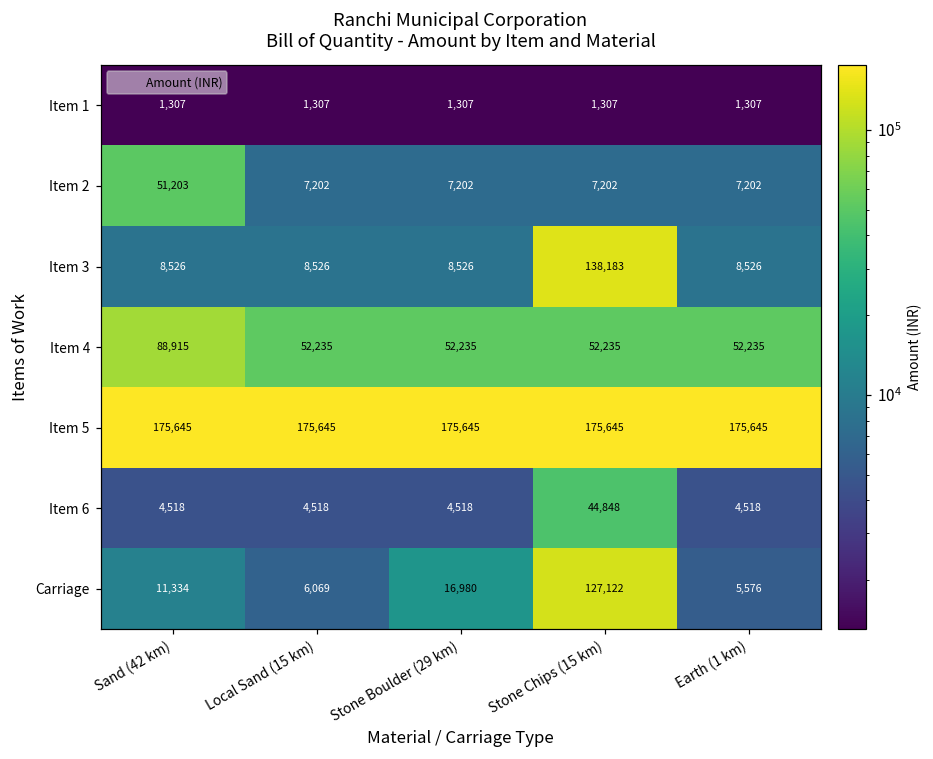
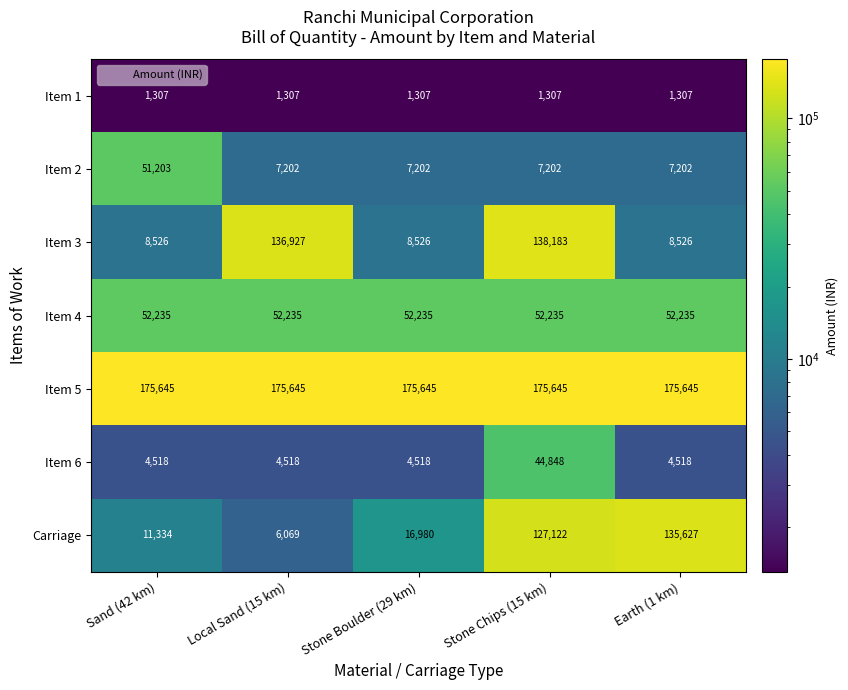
  {
    "Item 1": {
      "Sand (42 km)": "1,307",
      "Local Sand (15 km)": "1,307",
      "Stone Boulder (29 km)": "1,307",
      "Stone Chips (15 km)": "1,307",
      "Earth (1 km)": "1,307"
    },
    "Item 2": {
      "Sand (42 km)": "51,203",
      "Local Sand (15 km)": "7,202",
      "Stone Boulder (29 km)": "7,202",
      "Stone Chips (15 km)": "7,202",
      "Earth (1 km)": "7,202"
    },
    "Item 3": {
      "Sand (42 km)": "8,526",
-     "Local Sand (15 km)": "8,526",
+     "Local Sand (15 km)": "136,927",
      "Stone Boulder (29 km)": "8,526",
      "Stone Chips (15 km)": "138,183",
      "Earth (1 km)": "8,526"
    },
    "Item 4": {
-     "Sand (42 km)": "88,915",
+     "Sand (42 km)": "52,235",
      "Local Sand (15 km)": "52,235",
      "Stone Boulder (29 km)": "52,235",
      "Stone Chips (15 km)": "52,235",
      "Earth (1 km)": "52,235"
    },
    "Item 5": {
      "Sand (42 km)": "175,645",
      "Local Sand (15 km)": "175,645",
      "Stone Boulder (29 km)": "175,645",
      "Stone Chips (15 km)": "175,645",
      "Earth (1 km)": "175,645"
    },
    "Item 6": {
      "Sand (42 km)": "4,518",
      "Local Sand (15 km)": "4,518",
      "Stone Boulder (29 km)": "4,518",
      "Stone Chips (15 km)": "44,848",
      "Earth (1 km)": "4,518"
    },
    "Carriage": {
      "Sand (42 km)": "11,334",
      "Local Sand (15 km)": "6,069",
      "Stone Boulder (29 km)": "16,980",
      "Stone Chips (15 km)": "127,122",
-     "Earth (1 km)": "5,576"
+     "Earth (1 km)": "135,627"
    }
  }
